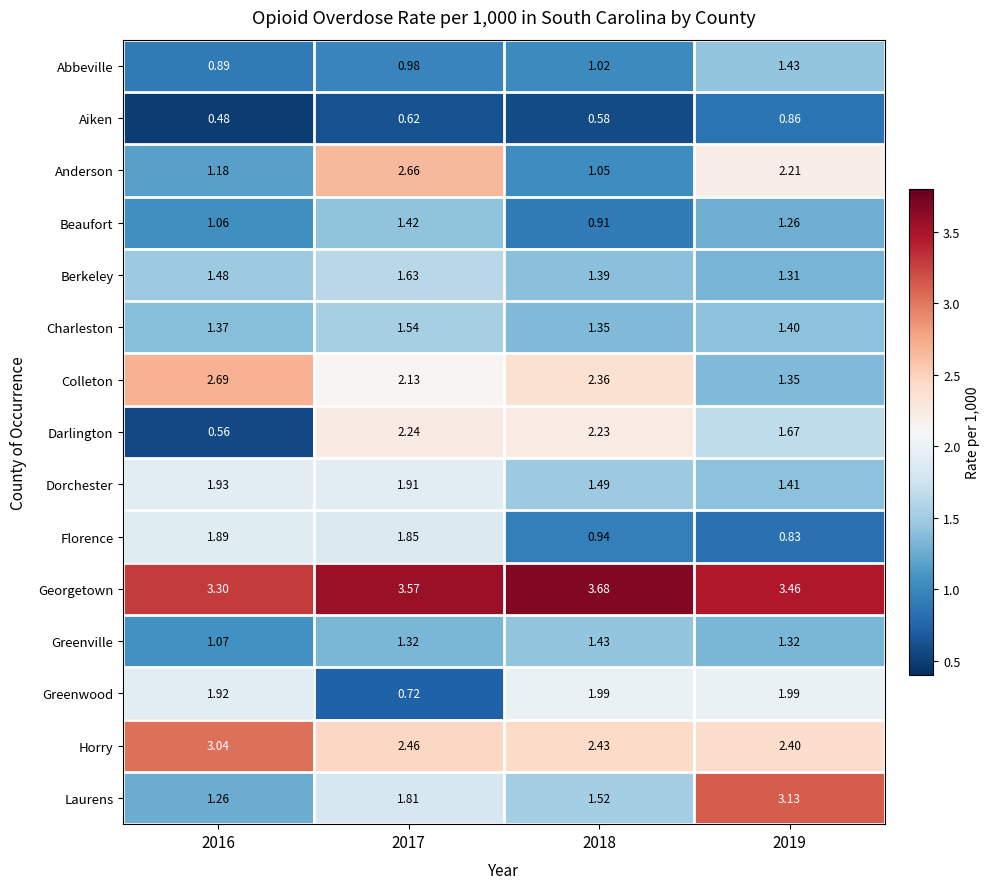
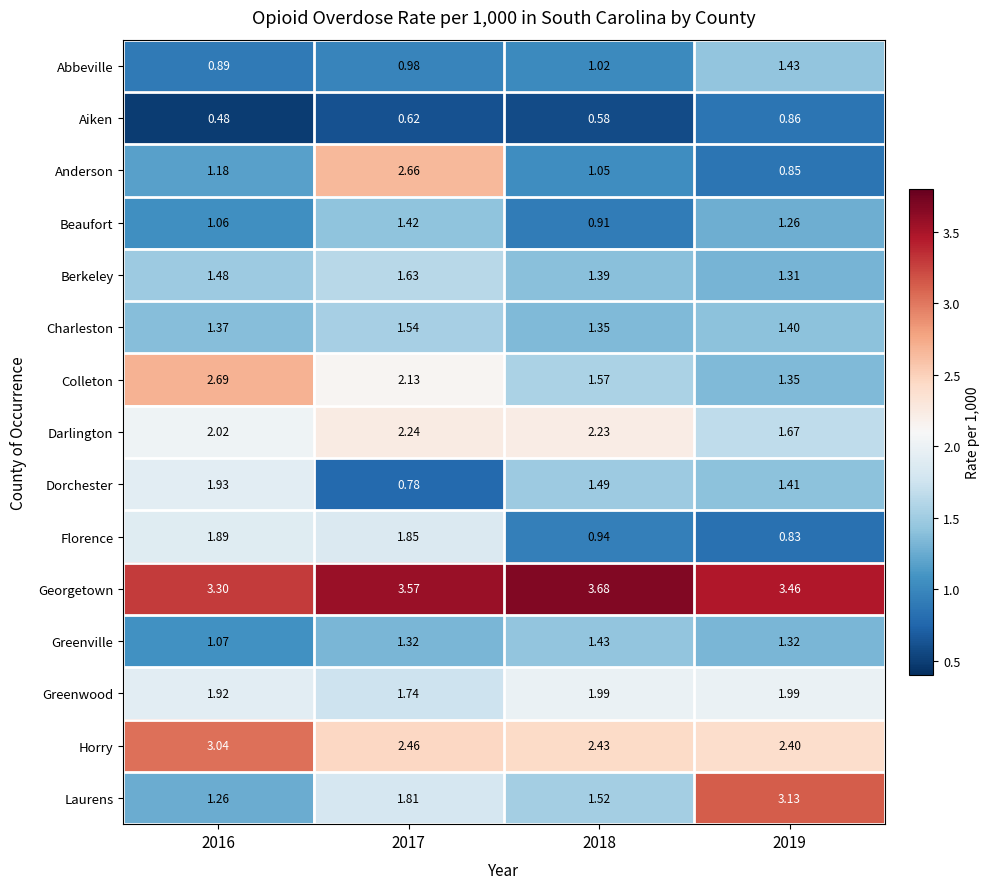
  {
    "Abbeville": {
      "2016": 0.89,
      "2017": 0.98,
      "2018": 1.02,
      "2019": 1.43
    },
    "Aiken": {
      "2016": 0.48,
      "2017": 0.62,
      "2018": 0.58,
      "2019": 0.86
    },
    "Anderson": {
      "2016": 1.18,
      "2017": 2.66,
      "2018": 1.05,
-     "2019": 2.21
+     "2019": 0.85
    },
    "Beaufort": {
      "2016": 1.06,
      "2017": 1.42,
      "2018": 0.91,
      "2019": 1.26
    },
    "Berkeley": {
      "2016": 1.48,
      "2017": 1.63,
      "2018": 1.39,
      "2019": 1.31
    },
    "Charleston": {
      "2016": 1.37,
      "2017": 1.54,
      "2018": 1.35,
      "2019": 1.40
    },
    "Colleton": {
      "2016": 2.69,
      "2017": 2.13,
-     "2018": 2.36,
+     "2018": 1.57,
      "2019": 1.35
    },
    "Darlington": {
-     "2016": 0.56,
+     "2016": 2.02,
      "2017": 2.24,
      "2018": 2.23,
      "2019": 1.67
    },
    "Dorchester": {
      "2016": 1.93,
-     "2017": 1.91,
+     "2017": 0.78,
      "2018": 1.49,
      "2019": 1.41
    },
    "Florence": {
      "2016": 1.89,
      "2017": 1.85,
      "2018": 0.94,
      "2019": 0.83
    },
    "Georgetown": {
      "2016": 3.30,
      "2017": 3.57,
      "2018": 3.68,
      "2019": 3.46
    },
    "Greenville": {
      "2016": 1.07,
      "2017": 1.32,
      "2018": 1.43,
      "2019": 1.32
    },
    "Greenwood": {
      "2016": 1.92,
-     "2017": 0.72,
+     "2017": 1.74,
      "2018": 1.99,
      "2019": 1.99
    },
    "Horry": {
      "2016": 3.04,
      "2017": 2.46,
      "2018": 2.43,
      "2019": 2.40
    },
    "Laurens": {
      "2016": 1.26,
      "2017": 1.81,
      "2018": 1.52,
      "2019": 3.13
    }
  }
